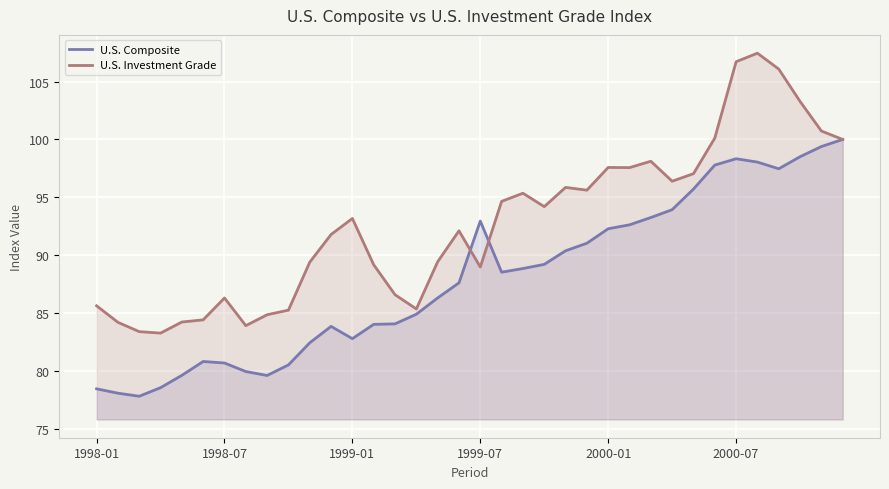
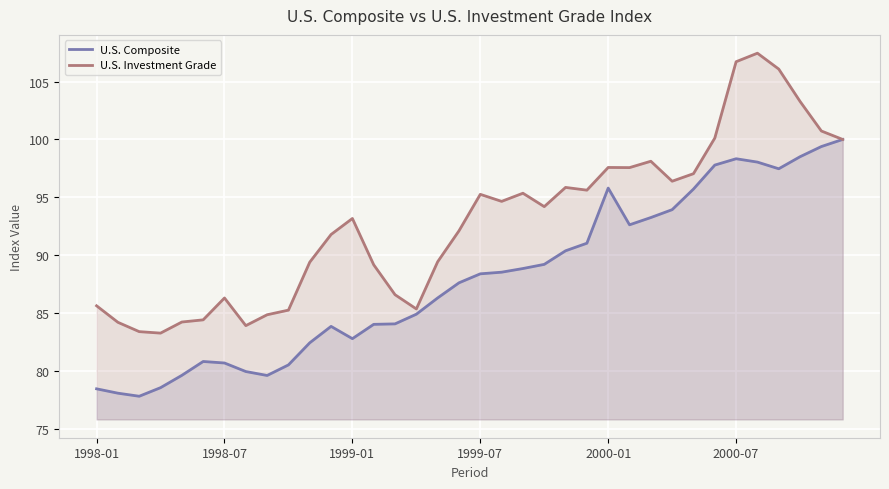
  {
    "U.S. Composite": {
      "1998-01": 78.5,
      "1998-07": 80.7,
      "1999-01": 82.8,
-     "1999-07": 93.0,
-     "2000-01": 92.3,
+     "1999-07": 88.4,
+     "2000-01": 95.8,
      "2000-07": 98.3
    },
    "U.S. Investment Grade": {
      "1998-01": 85.6,
      "1998-07": 86.3,
      "1999-01": 93.2,
-     "1999-07": 89.0,
+     "1999-07": 95.3,
      "2000-01": 97.6,
      "2000-07": 106.7
    }
  }
